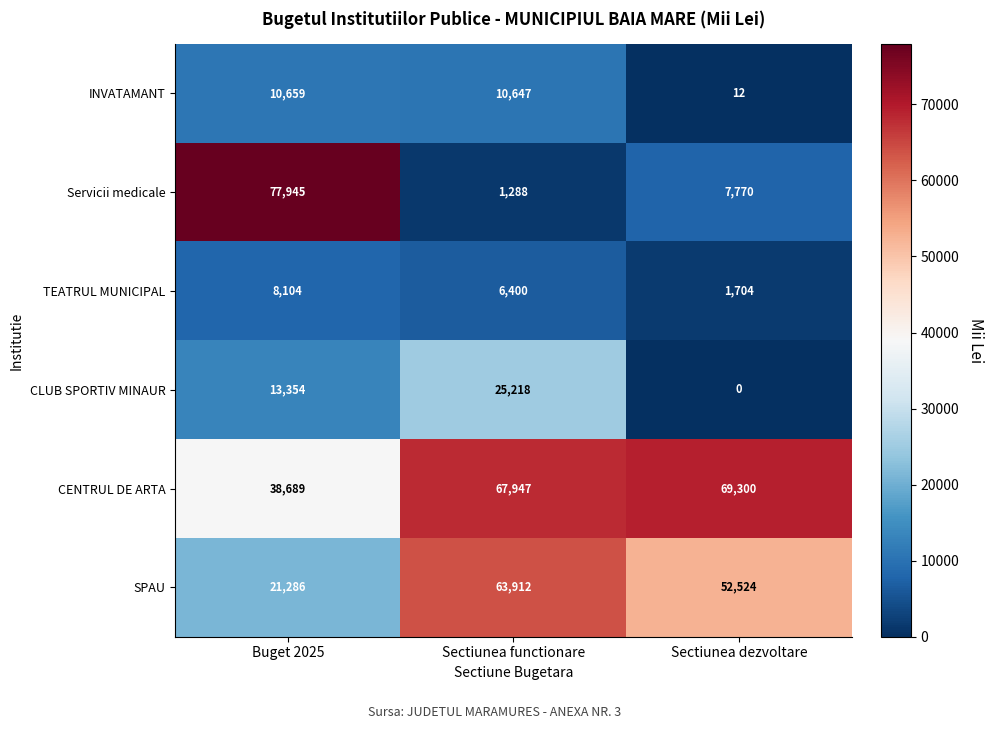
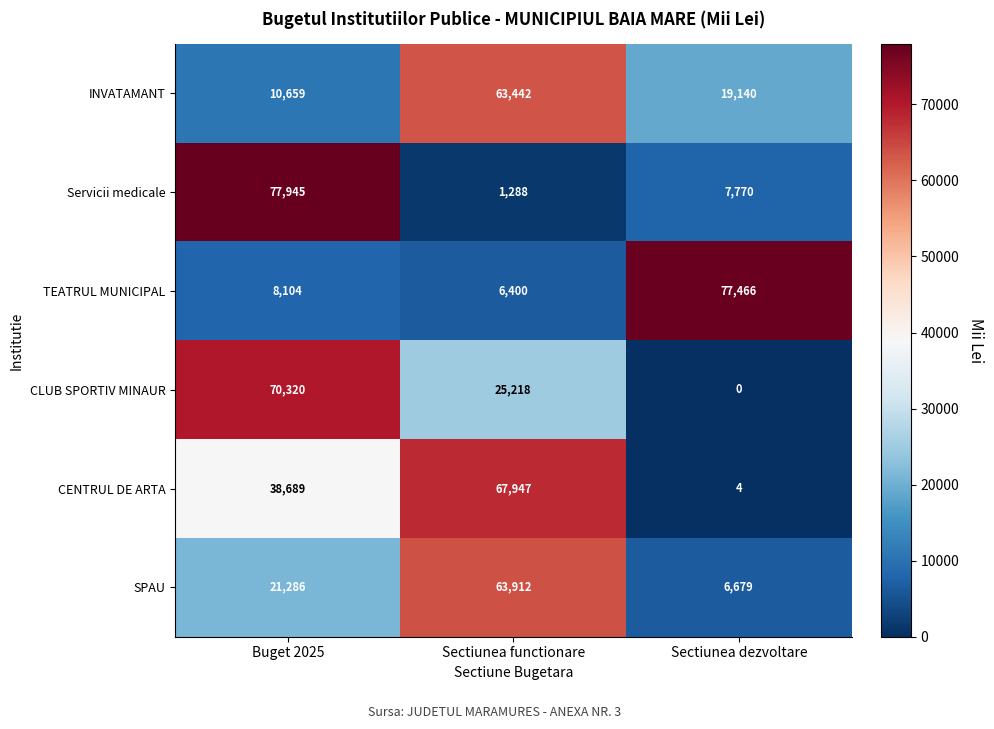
  {
    "INVATAMANT": {
      "Buget 2025": "10,659",
-     "Sectiunea functionare": "10,647",
-     "Sectiunea dezvoltare": "12"
+     "Sectiunea functionare": "63,442",
+     "Sectiunea dezvoltare": "19,140"
    },
    "Servicii medicale": {
      "Buget 2025": "77,945",
      "Sectiunea functionare": "1,288",
      "Sectiunea dezvoltare": "7,770"
    },
    "TEATRUL MUNICIPAL": {
      "Buget 2025": "8,104",
      "Sectiunea functionare": "6,400",
-     "Sectiunea dezvoltare": "1,704"
+     "Sectiunea dezvoltare": "77,466"
    },
    "CLUB SPORTIV MINAUR": {
-     "Buget 2025": "13,354",
+     "Buget 2025": "70,320",
      "Sectiunea functionare": "25,218",
      "Sectiunea dezvoltare": "0"
    },
    "CENTRUL DE ARTA": {
      "Buget 2025": "38,689",
      "Sectiunea functionare": "67,947",
-     "Sectiunea dezvoltare": "69,300"
+     "Sectiunea dezvoltare": "4"
    },
    "SPAU": {
      "Buget 2025": "21,286",
      "Sectiunea functionare": "63,912",
-     "Sectiunea dezvoltare": "52,524"
+     "Sectiunea dezvoltare": "6,679"
    }
  }
